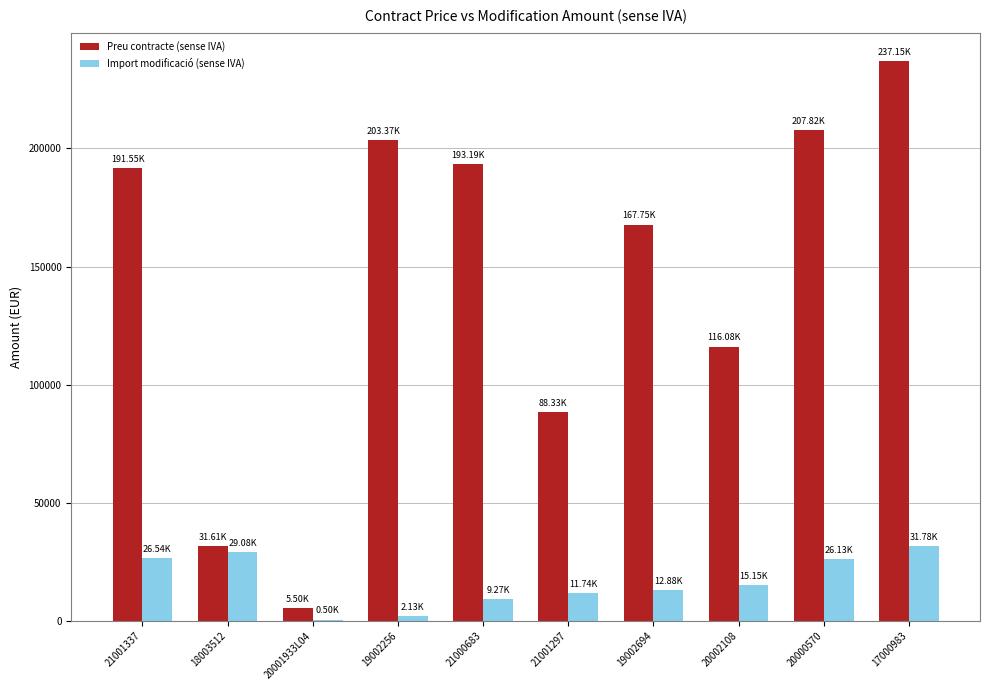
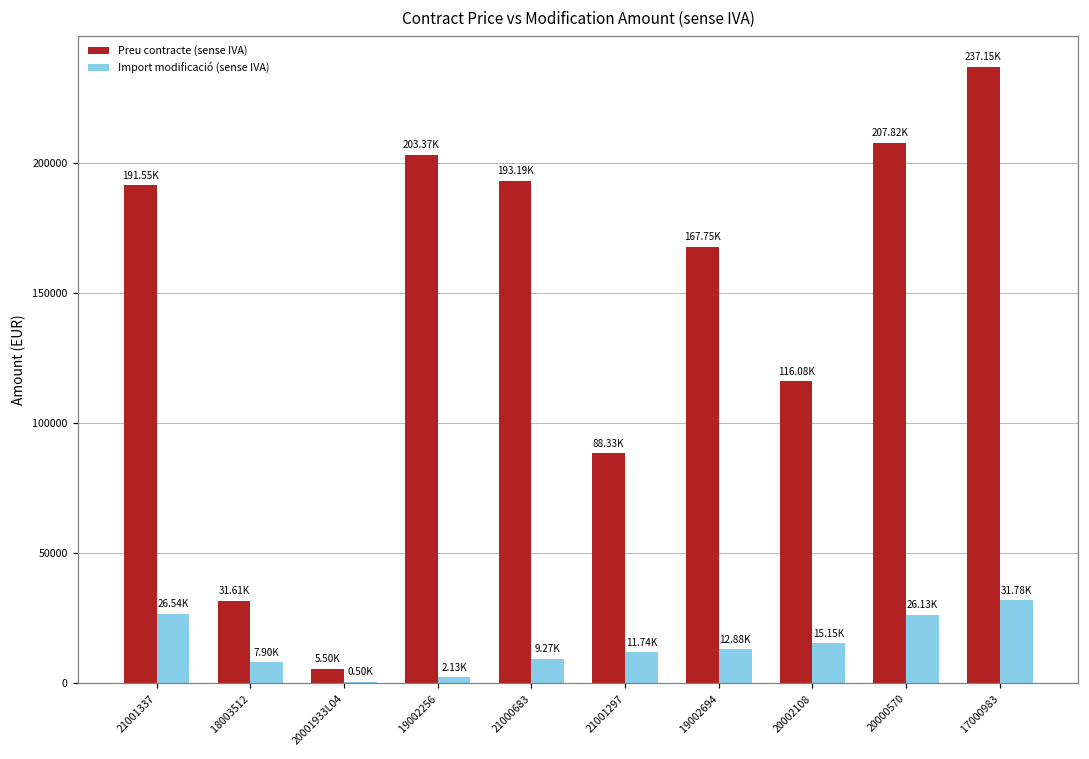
  {
    "Preu contracte (sense IVA)": {
      "21001337": "191.55K",
      "18003512": "31.61K",
      "20001933L04": "5.50K",
      "19002256": "203.37K",
      "21000683": "193.19K",
      "21001297": "88.33K",
      "19002694": "167.75K",
      "20002108": "116.08K",
      "20000570": "207.82K",
      "17000983": "237.15K"
    },
    "Import modificació (sense IVA)": {
      "21001337": "26.54K",
-     "18003512": "29.08K",
+     "18003512": "7.90K",
      "20001933L04": "0.50K",
      "19002256": "2.13K",
      "21000683": "9.27K",
      "21001297": "11.74K",
      "19002694": "12.88K",
      "20002108": "15.15K",
      "20000570": "26.13K",
      "17000983": "31.78K"
    }
  }
